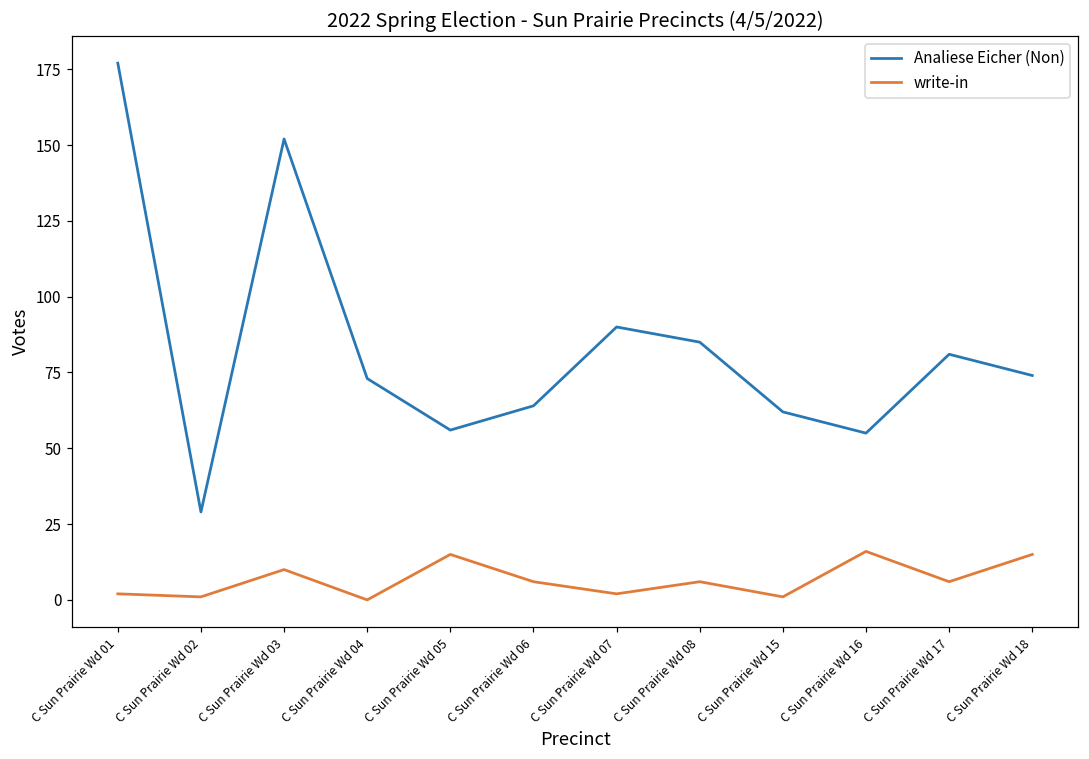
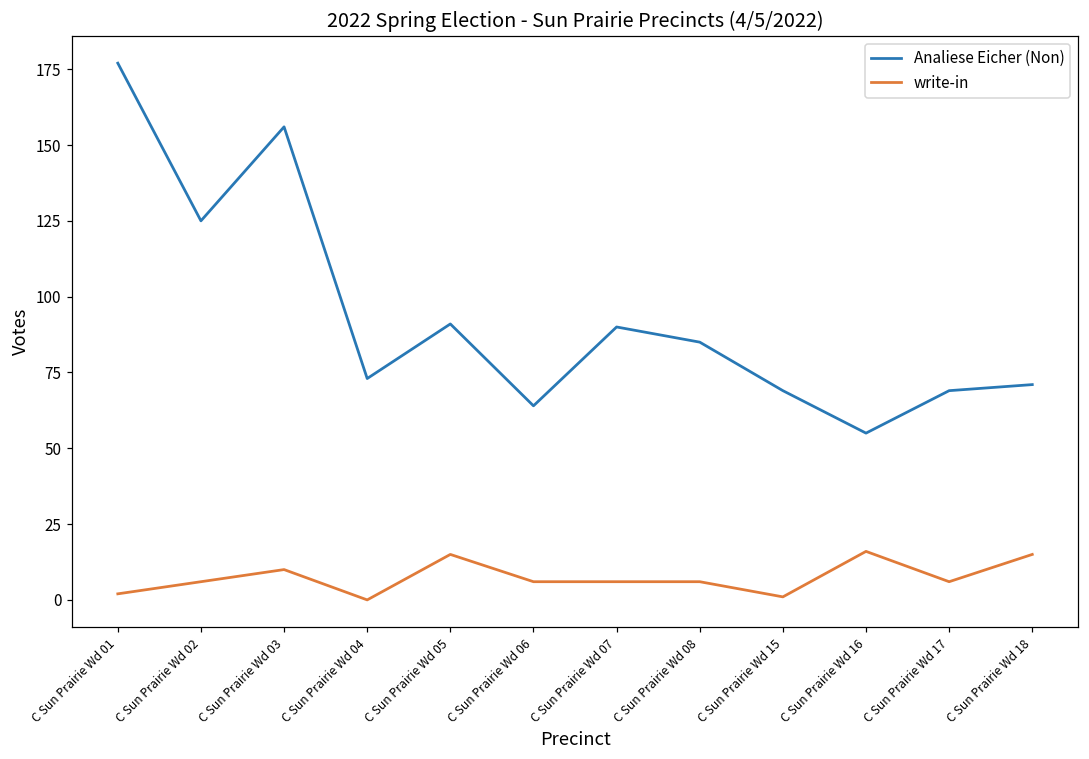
  {
    "Analiese Eicher (Non)": {
      "C Sun Prairie Wd 01": 177,
-     "C Sun Prairie Wd 02": 29,
-     "C Sun Prairie Wd 03": 152,
+     "C Sun Prairie Wd 02": 125,
+     "C Sun Prairie Wd 03": 156,
      "C Sun Prairie Wd 04": 73,
-     "C Sun Prairie Wd 05": 56,
+     "C Sun Prairie Wd 05": 91,
      "C Sun Prairie Wd 06": 64,
      "C Sun Prairie Wd 07": 90,
      "C Sun Prairie Wd 08": 85,
-     "C Sun Prairie Wd 15": 62,
+     "C Sun Prairie Wd 15": 69,
      "C Sun Prairie Wd 16": 55,
-     "C Sun Prairie Wd 17": 81,
-     "C Sun Prairie Wd 18": 74
+     "C Sun Prairie Wd 17": 69,
+     "C Sun Prairie Wd 18": 71
    },
    "write-in": {
      "C Sun Prairie Wd 01": 2,
-     "C Sun Prairie Wd 02": 1,
+     "C Sun Prairie Wd 02": 6,
      "C Sun Prairie Wd 03": 10,
      "C Sun Prairie Wd 04": 0,
      "C Sun Prairie Wd 05": 15,
      "C Sun Prairie Wd 06": 6,
-     "C Sun Prairie Wd 07": 2,
+     "C Sun Prairie Wd 07": 6,
      "C Sun Prairie Wd 08": 6,
      "C Sun Prairie Wd 15": 1,
      "C Sun Prairie Wd 16": 16,
      "C Sun Prairie Wd 17": 6,
      "C Sun Prairie Wd 18": 15
    }
  }
